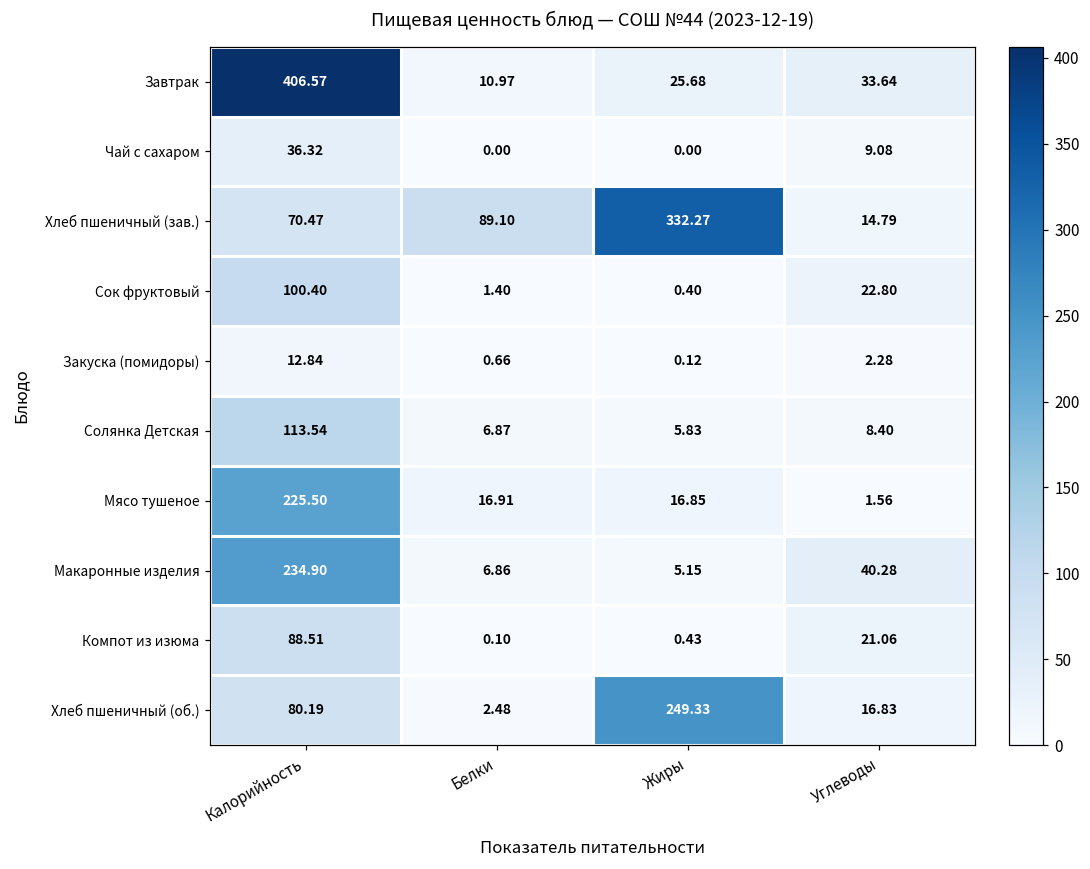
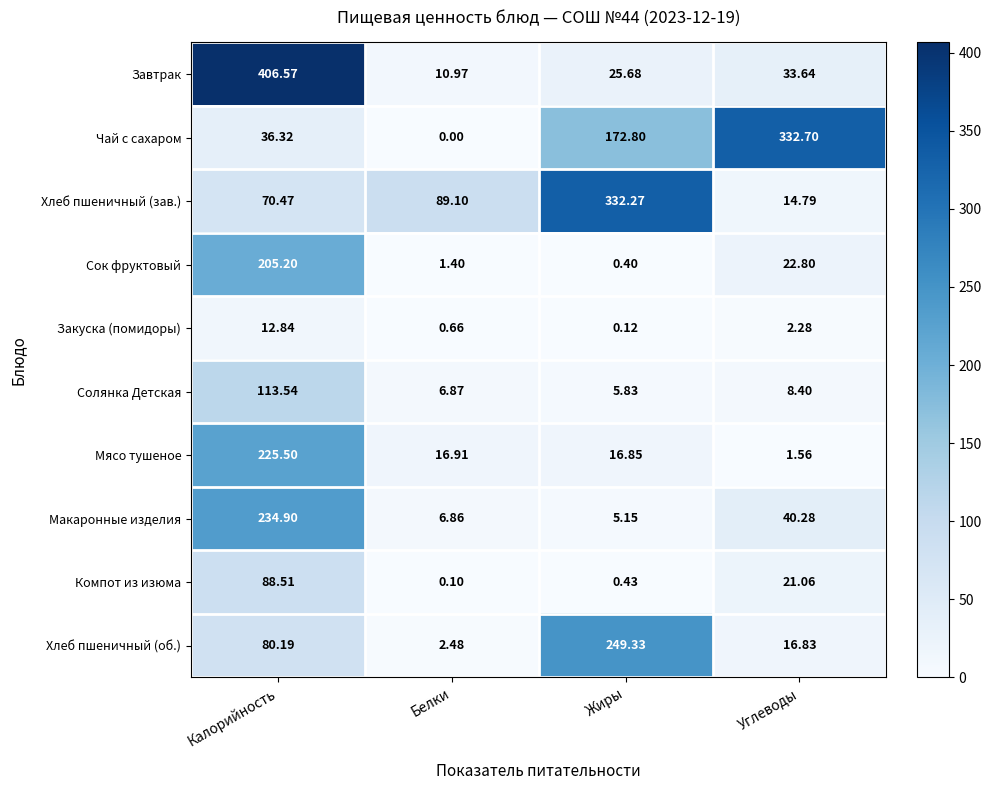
  {
    "Завтрак": {
      "Калорийность": 406.57,
      "Белки": 10.97,
      "Жиры": 25.68,
      "Углеводы": 33.64
    },
    "Чай с сахаром": {
      "Калорийность": 36.32,
      "Белки": 0.00,
-     "Жиры": 0.00,
-     "Углеводы": 9.08
+     "Жиры": 172.80,
+     "Углеводы": 332.70
    },
    "Хлеб пшеничный (зав.)": {
      "Калорийность": 70.47,
      "Белки": 89.10,
      "Жиры": 332.27,
      "Углеводы": 14.79
    },
    "Сок фруктовый": {
-     "Калорийность": 100.40,
+     "Калорийность": 205.20,
      "Белки": 1.40,
      "Жиры": 0.40,
      "Углеводы": 22.80
    },
    "Закуска (помидоры)": {
      "Калорийность": 12.84,
      "Белки": 0.66,
      "Жиры": 0.12,
      "Углеводы": 2.28
    },
    "Солянка Детская": {
      "Калорийность": 113.54,
      "Белки": 6.87,
      "Жиры": 5.83,
      "Углеводы": 8.40
    },
    "Мясо тушеное": {
      "Калорийность": 225.50,
      "Белки": 16.91,
      "Жиры": 16.85,
      "Углеводы": 1.56
    },
    "Макаронные изделия": {
      "Калорийность": 234.90,
      "Белки": 6.86,
      "Жиры": 5.15,
      "Углеводы": 40.28
    },
    "Компот из изюма": {
      "Калорийность": 88.51,
      "Белки": 0.10,
      "Жиры": 0.43,
      "Углеводы": 21.06
    },
    "Хлеб пшеничный (об.)": {
      "Калорийность": 80.19,
      "Белки": 2.48,
      "Жиры": 249.33,
      "Углеводы": 16.83
    }
  }
